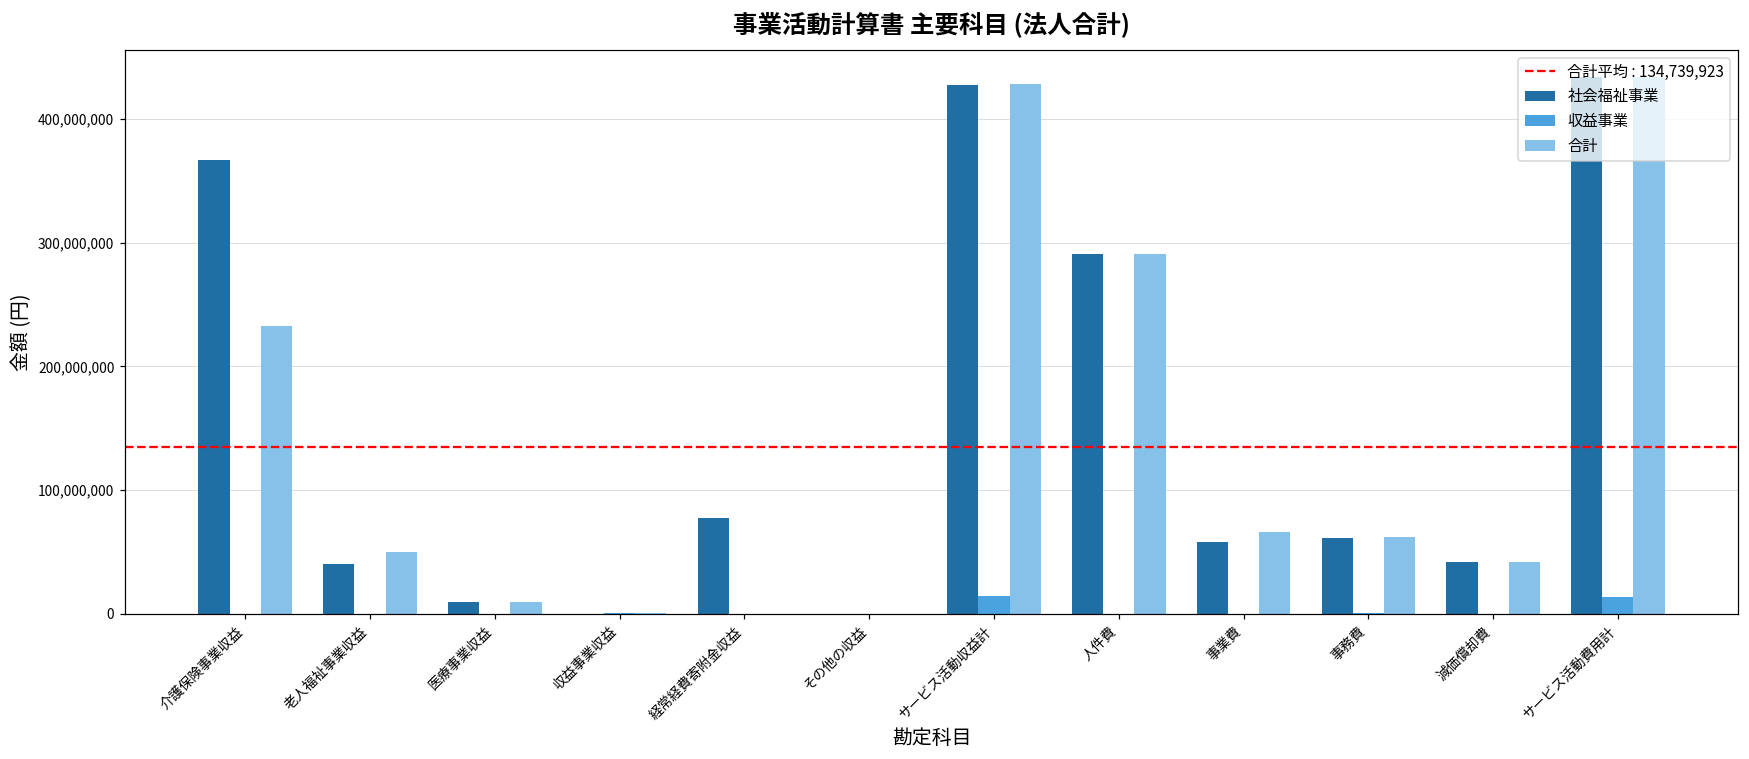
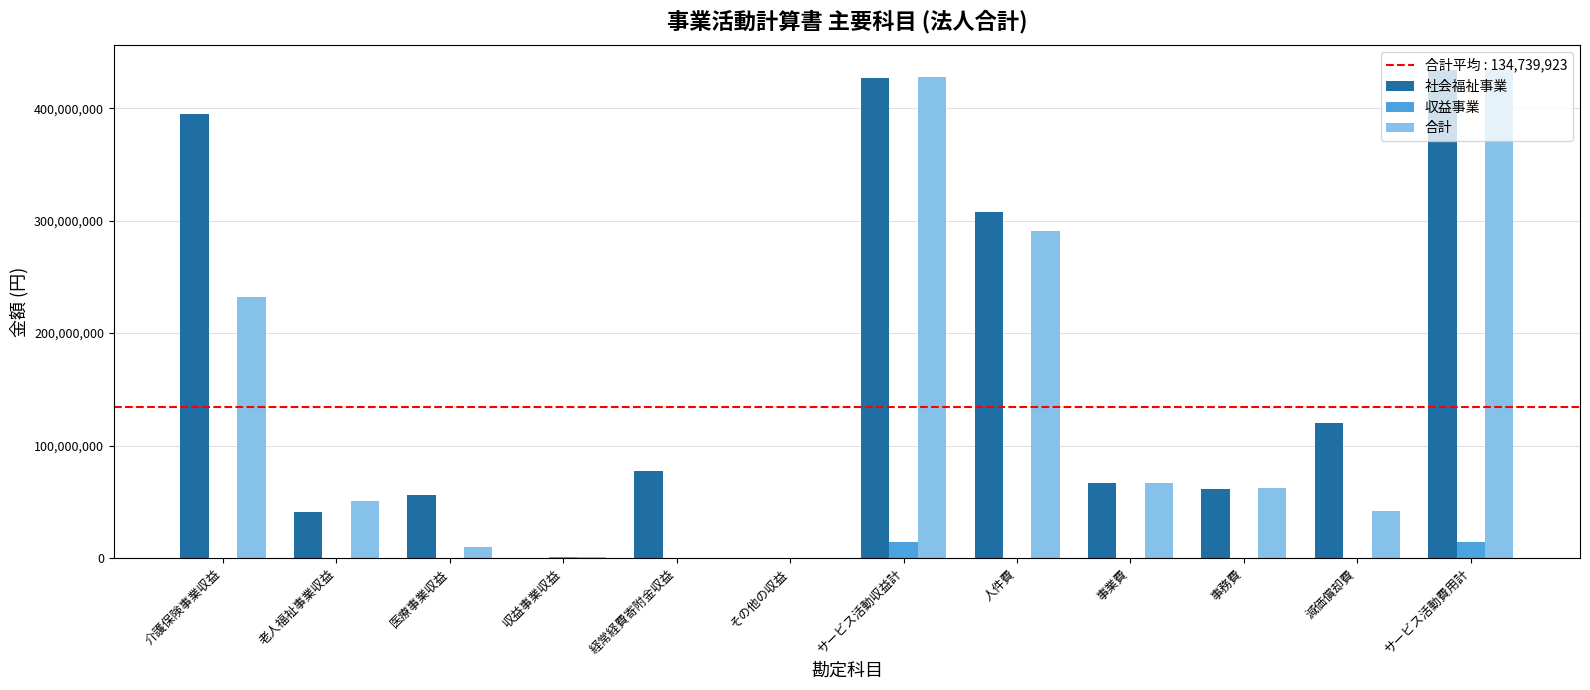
  {
    "社会福祉事業": {
-     "介護保険事業収益": "367,000,000",
+     "介護保険事業収益": "394,000,000",
      "老人福祉事業収益": "41,000,000",
-     "医療事業収益": "10,000,000",
+     "医療事業収益": "56,000,000",
      "収益事業収益": "0",
      "経常経費寄附金収益": "77,000,000",
      "サービス活動収益計": "427,000,000",
-     "人件費": "291,000,000",
-     "事業費": "58,000,000",
+     "人件費": "308,000,000",
+     "事業費": "66,000,000",
      "事務費": "62,000,000",
-     "減価償却費": "42,000,000"
+     "減価償却費": "120,000,000"
    },
    "収益事業": {
      "介護保険事業収益": "0",
      "老人福祉事業収益": "0",
      "医療事業収益": "0",
      "経常経費寄附金収益": "0",
      "その他の収益": "0",
      "サービス活動収益計": "14,000,000",
      "人件費": "0",
      "事業費": "0",
      "減価償却費": "0",
      "サービス活動費用計": "14,000,000"
    },
    "合計": {
      "介護保険事業収益": "232,000,000",
      "老人福祉事業収益": "50,000,000",
      "医療事業収益": "10,000,000",
      "サービス活動収益計": "428,000,000",
      "人件費": "291,000,000",
      "事業費": "66,000,000",
      "事務費": "62,000,000",
      "減価償却費": "42,000,000"
    }
  }
